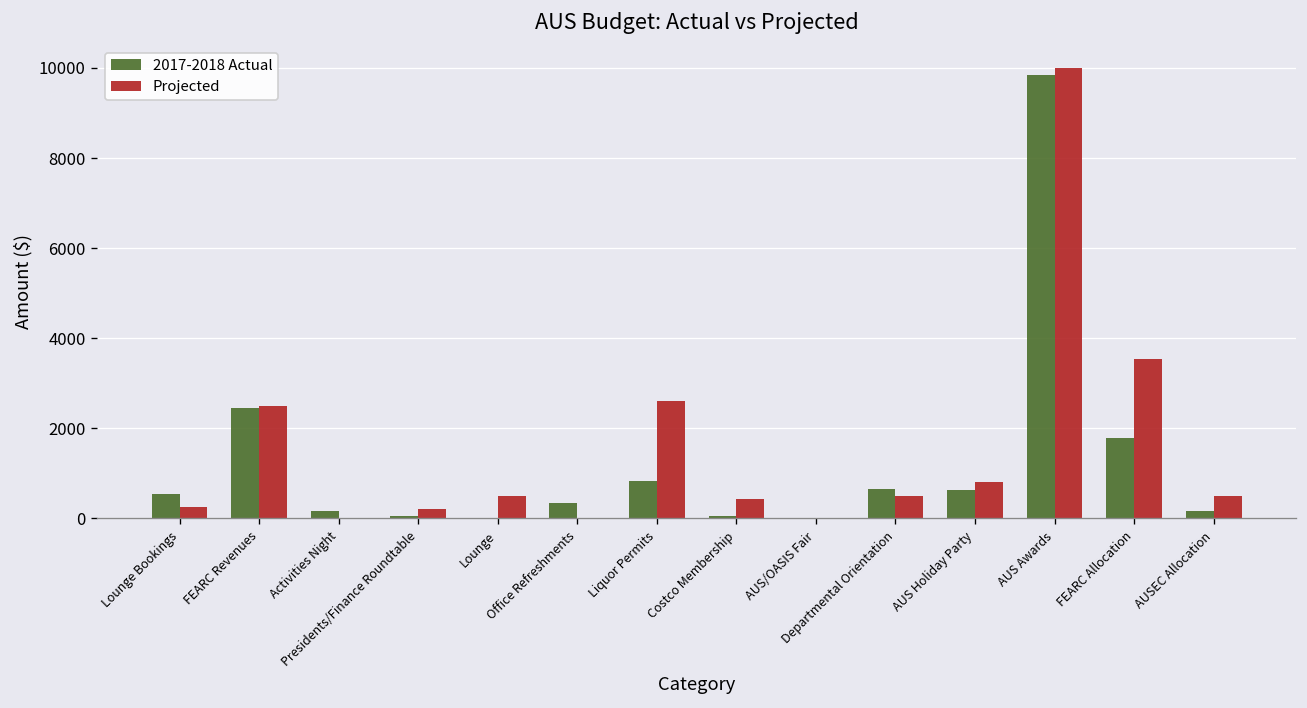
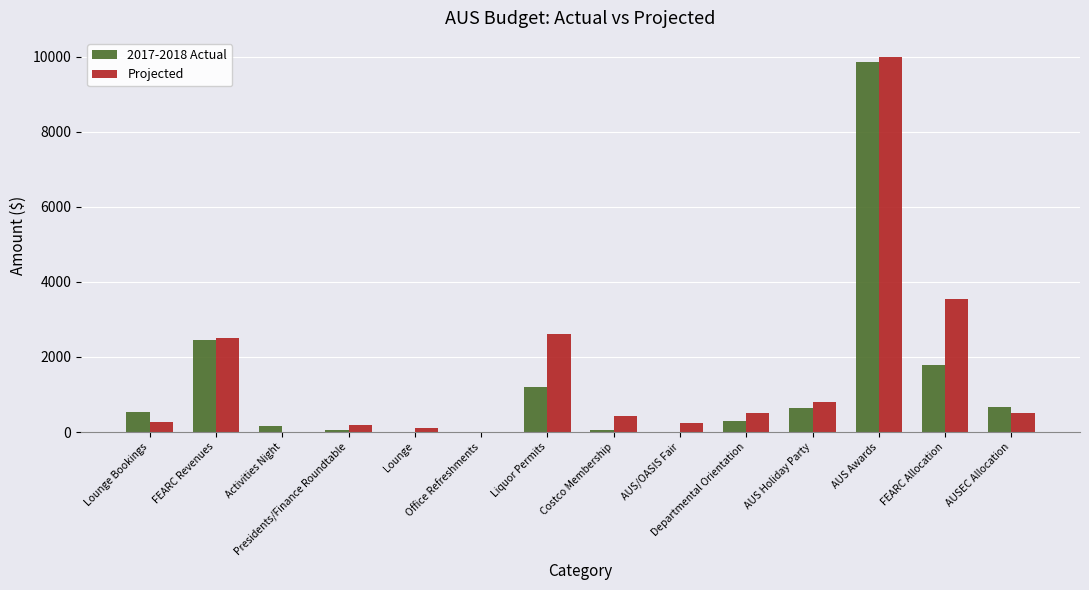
  {
    "2017-2018 Actual": {
      "Lounge Bookings": 500,
      "FEARC Revenues": 2500,
      "Activities Night": 200,
      "Lounge": 0,
-     "Office Refreshments": 300,
-     "Liquor Permits": 800,
+     "Office Refreshments": 0,
+     "Liquor Permits": 1200,
      "AUS/OASIS Fair": 0,
-     "Departmental Orientation": 700,
+     "Departmental Orientation": 300,
      "AUS Holiday Party": 600,
      "AUS Awards": 9900,
      "FEARC Allocation": 1800,
-     "AUSEC Allocation": 200
+     "AUSEC Allocation": 700
    },
    "Projected": {
      "Lounge Bookings": 300,
      "FEARC Revenues": 2500,
      "Presidents/Finance Roundtable": 200,
-     "Lounge": 500,
+     "Lounge": 100,
      "Office Refreshments": 0,
      "Liquor Permits": 2600,
      "Costco Membership": 400,
-     "AUS/OASIS Fair": 0,
+     "AUS/OASIS Fair": 200,
      "Departmental Orientation": 500,
      "AUS Holiday Party": 800,
      "AUS Awards": 10000,
      "FEARC Allocation": 3500,
      "AUSEC Allocation": 500
    }
  }
